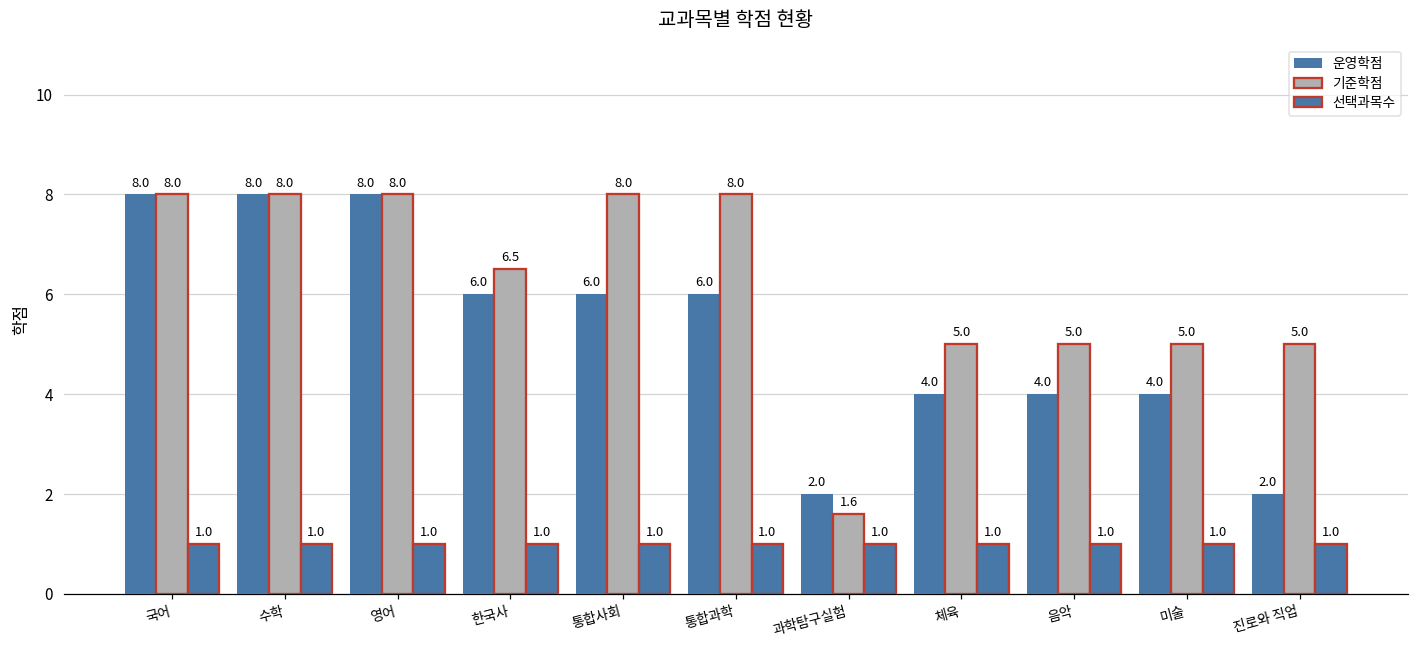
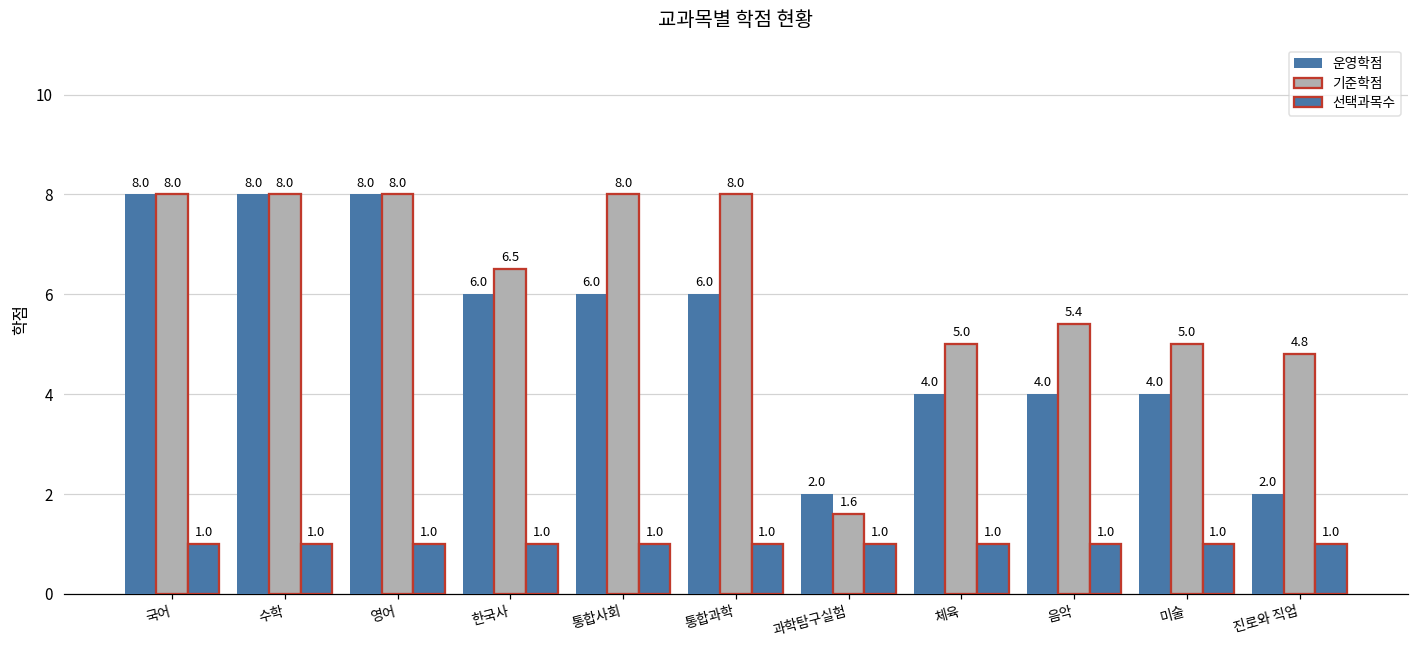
  {
    "기준학점": {
      "국어": 8.0,
      "수학": 8.0,
      "영어": 8.0,
      "한국사": 6.5,
      "통합사회": 8.0,
      "통합과학": 8.0,
      "과학탐구실험": 1.6,
      "체육": 5.0,
-     "음악": 5.0,
+     "음악": 5.4,
      "미술": 5.0,
-     "진로와 직업": 5.0
+     "진로와 직업": 4.8
    }
  }
